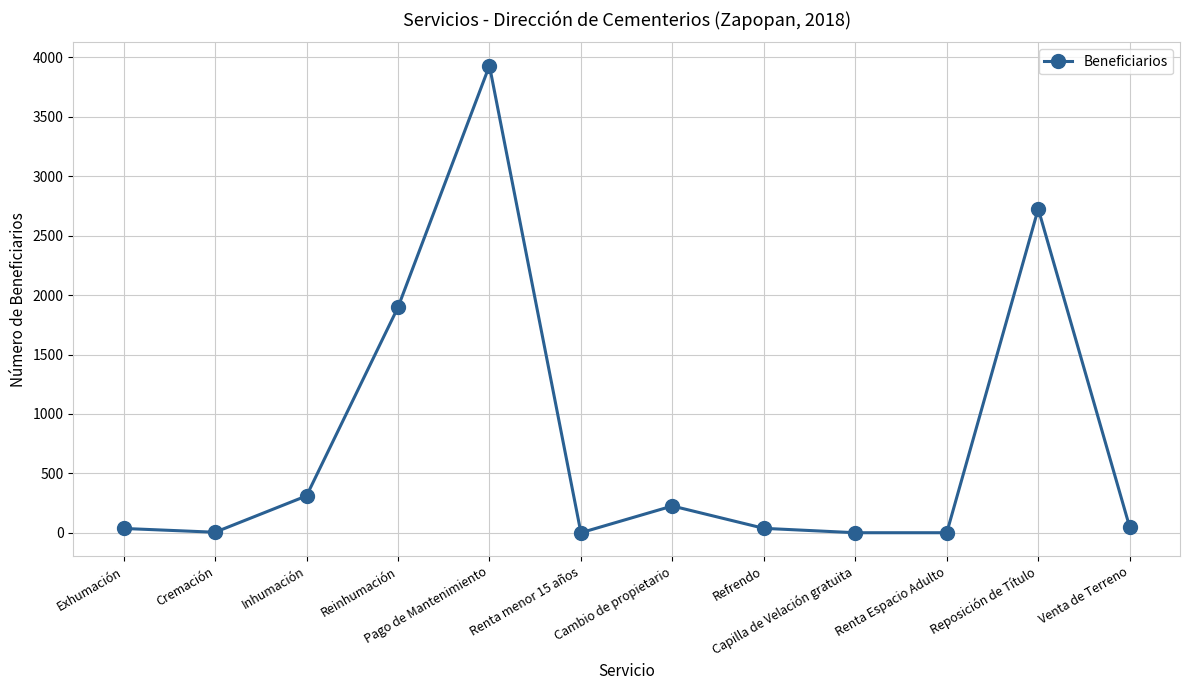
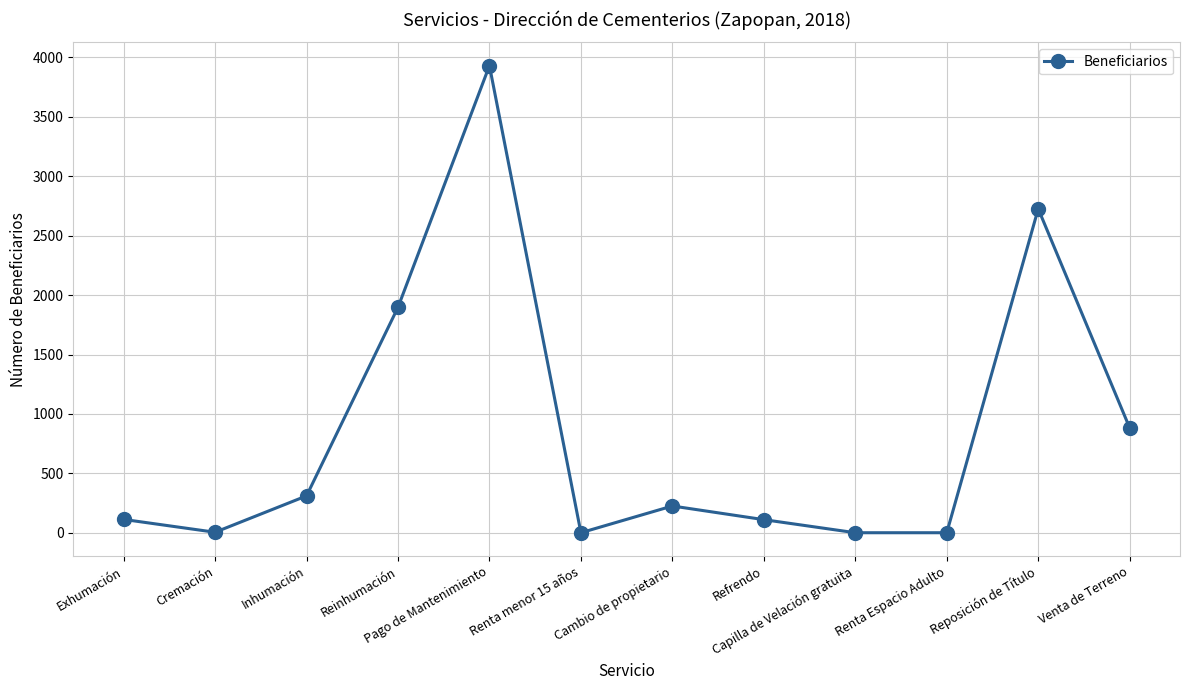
  {
-   "Exhumación": 40,
+   "Exhumación": 110,
    "Cremación": 0,
    "Inhumación": 310,
    "Reinhumación": 1900,
    "Pago de Mantenimiento": 3930,
    "Renta menor 15 años": 0,
    "Cambio de propietario": 230,
-   "Refrendo": 40,
+   "Refrendo": 110,
    "Capilla de Velación gratuita": 0,
    "Renta Espacio Adulto": 0,
    "Reposición de Título": 2730,
-   "Venta de Terreno": 50
+   "Venta de Terreno": 880
  }
